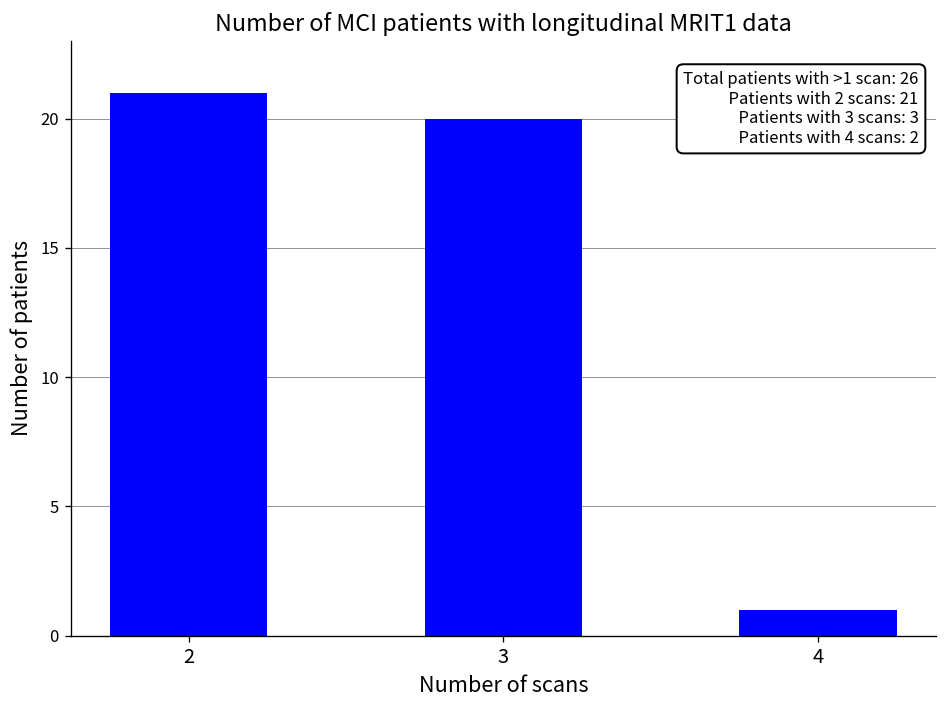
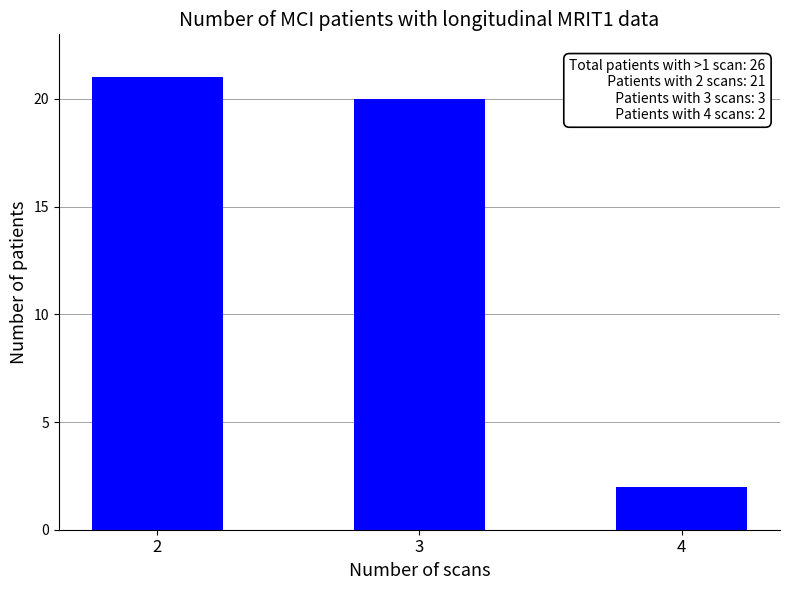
  {
    "2": 21,
    "3": 20,
-   "4": 1
+   "4": 2
  }
